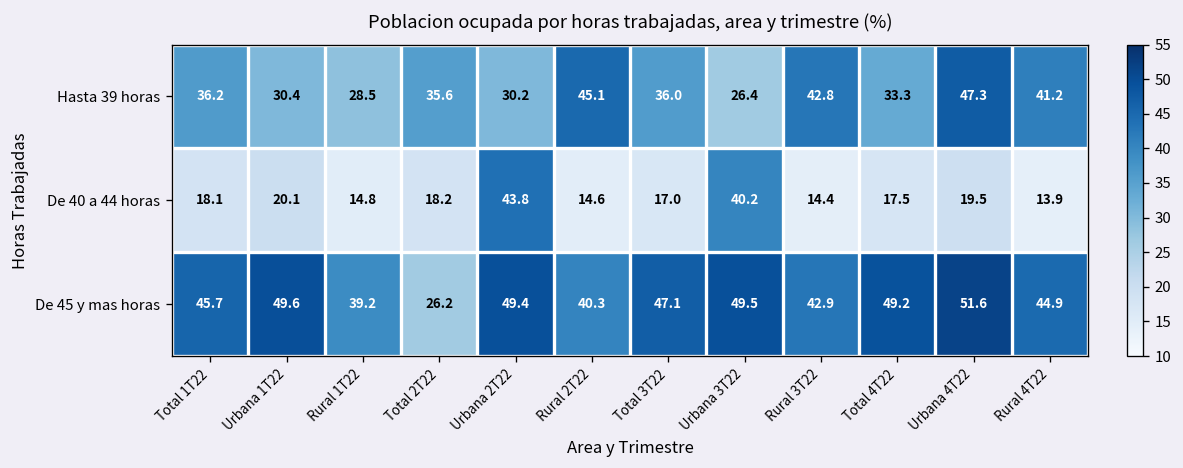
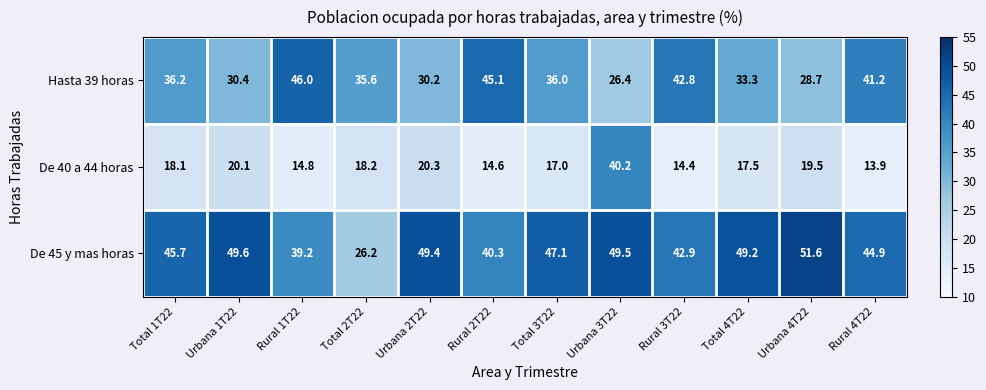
  {
    "Hasta 39 horas": {
      "Total 1T22": 36.2,
      "Urbana 1T22": 30.4,
-     "Rural 1T22": 28.5,
+     "Rural 1T22": 46.0,
      "Total 2T22": 35.6,
      "Urbana 2T22": 30.2,
      "Rural 2T22": 45.1,
      "Total 3T22": 36.0,
      "Urbana 3T22": 26.4,
      "Rural 3T22": 42.8,
      "Total 4T22": 33.3,
-     "Urbana 4T22": 47.3,
+     "Urbana 4T22": 28.7,
      "Rural 4T22": 41.2
    },
    "De 40 a 44 horas": {
      "Total 1T22": 18.1,
      "Urbana 1T22": 20.1,
      "Rural 1T22": 14.8,
      "Total 2T22": 18.2,
-     "Urbana 2T22": 43.8,
+     "Urbana 2T22": 20.3,
      "Rural 2T22": 14.6,
      "Total 3T22": 17.0,
      "Urbana 3T22": 40.2,
      "Rural 3T22": 14.4,
      "Total 4T22": 17.5,
      "Urbana 4T22": 19.5,
      "Rural 4T22": 13.9
    },
    "De 45 y mas horas": {
      "Total 1T22": 45.7,
      "Urbana 1T22": 49.6,
      "Rural 1T22": 39.2,
      "Total 2T22": 26.2,
      "Urbana 2T22": 49.4,
      "Rural 2T22": 40.3,
      "Total 3T22": 47.1,
      "Urbana 3T22": 49.5,
      "Rural 3T22": 42.9,
      "Total 4T22": 49.2,
      "Urbana 4T22": 51.6,
      "Rural 4T22": 44.9
    }
  }
